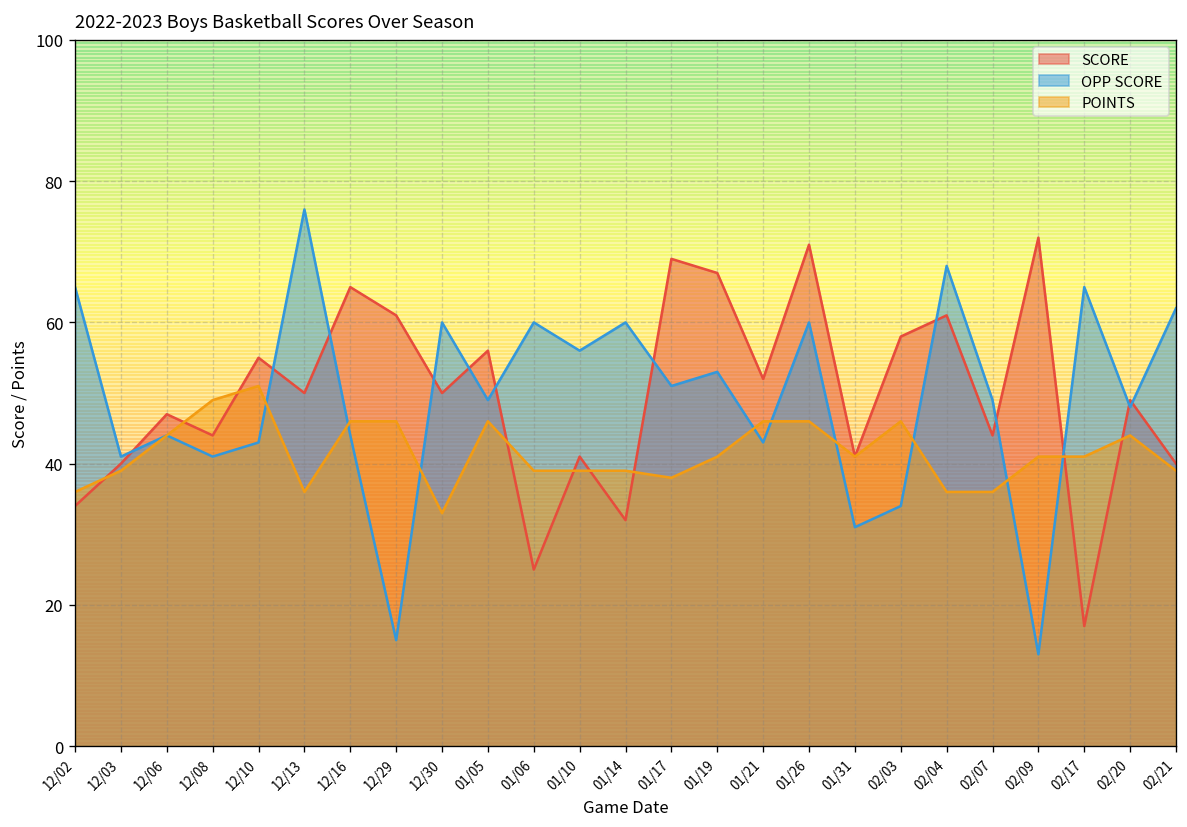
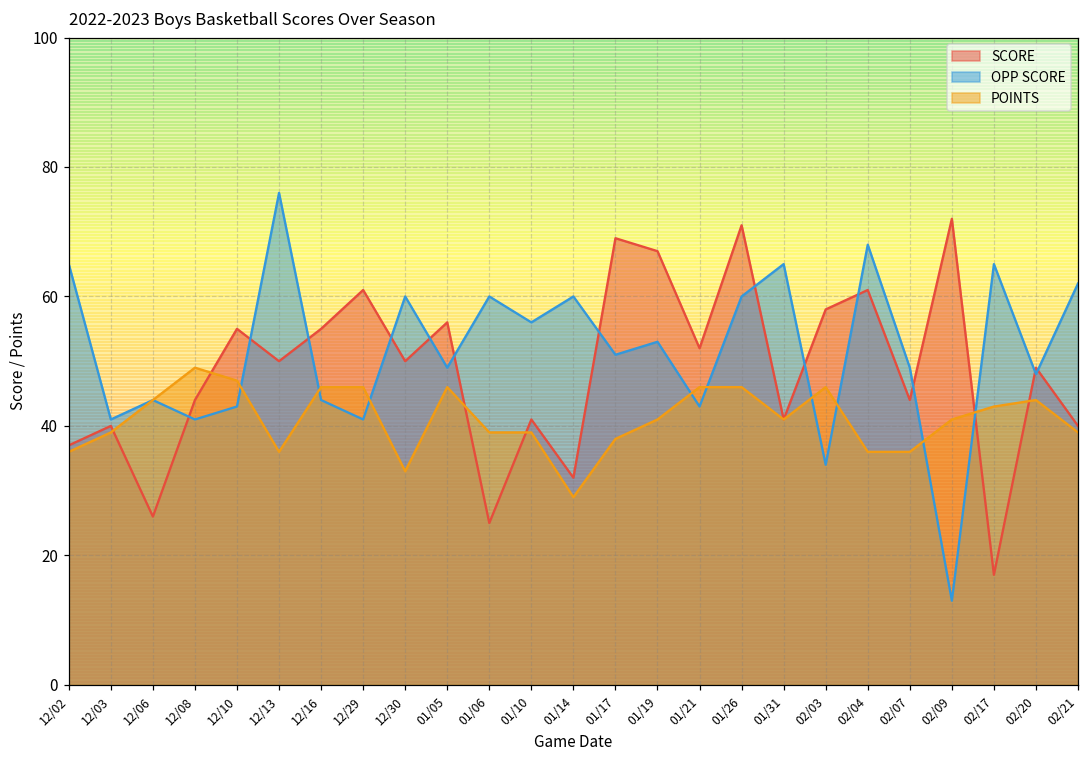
  {
    "SCORE": {
-     "12/02": 34,
+     "12/02": 37,
      "12/03": 40,
-     "12/06": 47,
+     "12/06": 26,
      "12/08": 44,
      "12/10": 55,
      "12/13": 50,
-     "12/16": 65,
+     "12/16": 55,
      "12/29": 61,
      "12/30": 50,
      "01/05": 56,
      "01/06": 25,
      "01/10": 41,
      "01/14": 32,
      "01/17": 69,
      "01/19": 67,
      "01/21": 52,
      "01/26": 71,
      "02/03": 58,
      "02/04": 61,
      "02/07": 44,
      "02/09": 72,
      "02/17": 17,
      "02/20": 49,
      "02/21": 40
    },
    "OPP SCORE": {
      "12/02": 65,
      "12/03": 41,
      "12/08": 41,
      "12/10": 43,
      "12/13": 76,
      "12/16": 44,
-     "12/29": 15,
+     "12/29": 41,
      "12/30": 60,
      "01/05": 49,
      "01/06": 60,
      "01/10": 56,
      "01/14": 60,
      "01/17": 51,
      "01/19": 53,
      "01/21": 43,
      "01/26": 60,
-     "01/31": 31,
+     "01/31": 65,
      "02/03": 34,
      "02/04": 68,
      "02/07": 49,
      "02/09": 13,
      "02/17": 65,
      "02/20": 48,
      "02/21": 62
    },
    "POINTS": {
      "12/02": 36,
      "12/03": 39,
      "12/08": 49,
-     "12/10": 51,
+     "12/10": 47,
      "12/13": 36,
      "12/16": 46,
      "12/29": 46,
      "12/30": 33,
      "01/05": 46,
      "01/06": 39,
      "01/10": 39,
-     "01/14": 39,
+     "01/14": 29,
      "01/17": 38,
      "01/19": 41,
      "01/21": 46,
      "01/26": 46,
      "02/03": 46,
      "02/04": 36,
      "02/07": 36,
      "02/09": 41,
-     "02/17": 41,
+     "02/17": 43,
      "02/20": 44,
      "02/21": 39
    }
  }
